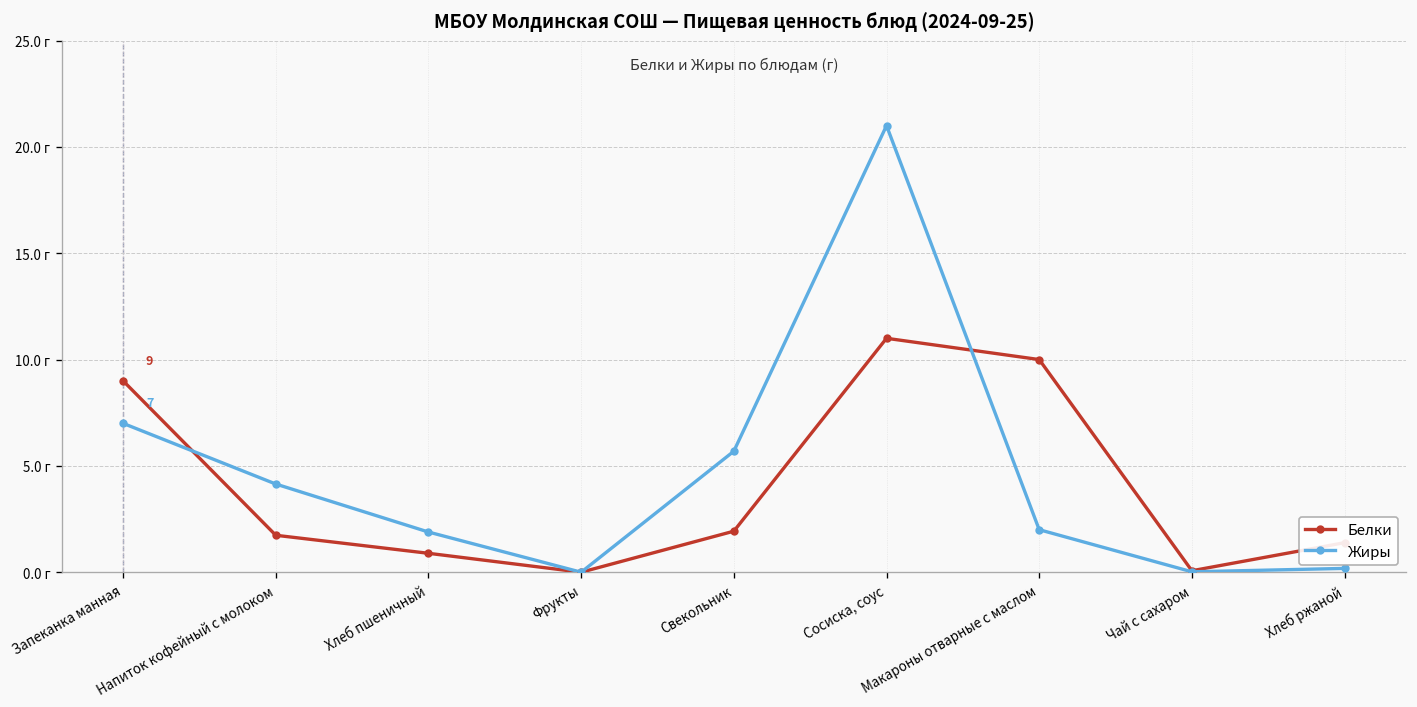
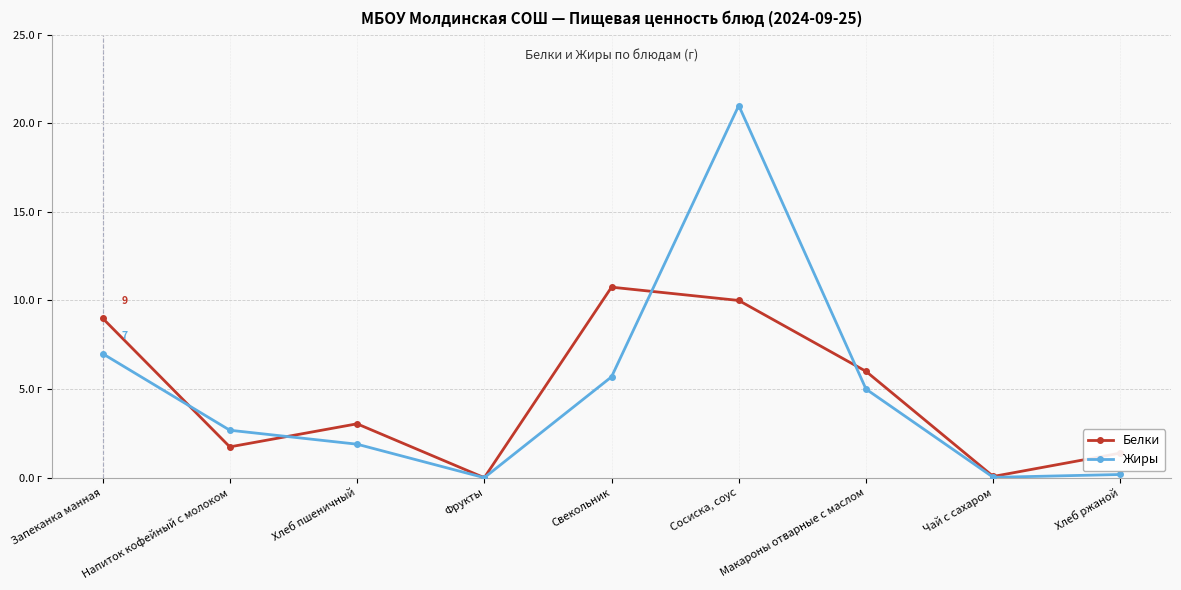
  {
    "Белки": {
      "Напиток кофейный с молоком": "1.7 г",
-     "Хлеб пшеничный": "0.9 г",
-     "Свекольник": "1.9 г",
-     "Сосиска, соус": "11 г",
-     "Макароны отварные с маслом": "10 г"
+     "Хлеб пшеничный": "3.0 г",
+     "Свекольник": "10.8 г",
+     "Сосиска, соус": "10 г",
+     "Макароны отварные с маслом": "6 г"
    },
    "Жиры": {
-     "Напиток кофейный с молоком": "4.1 г",
+     "Напиток кофейный с молоком": "2.7 г",
      "Хлеб пшеничный": "1.9 г",
      "Свекольник": "5.7 г",
      "Сосиска, соус": "21.0 г",
-     "Макароны отварные с маслом": "2 г",
+     "Макароны отварные с маслом": "5 г",
      "Хлеб ржаной": "0.2 г"
    }
  }
